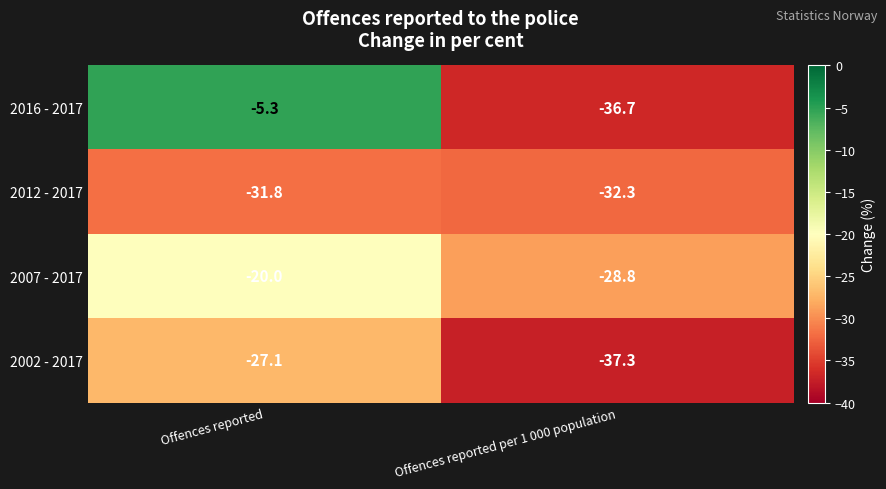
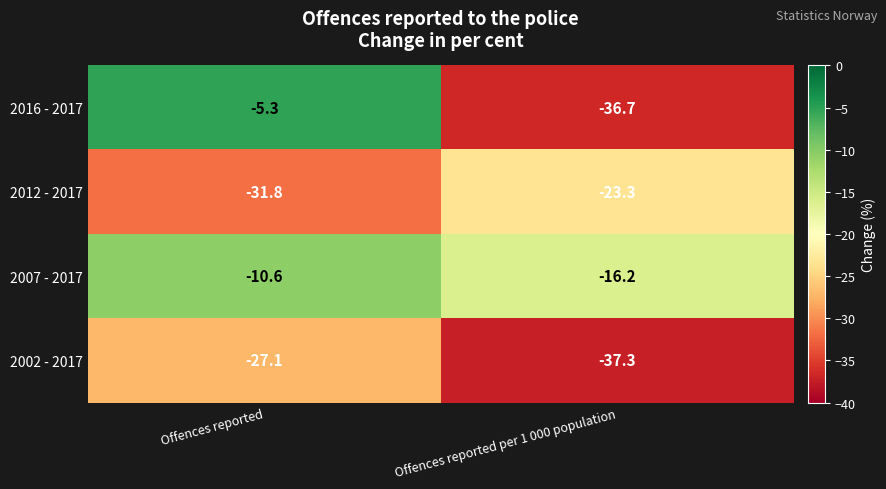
  {
    "2016 - 2017": {
      "Offences reported": -5.3,
      "Offences reported per 1 000 population": -36.7
    },
    "2012 - 2017": {
      "Offences reported": -31.8,
-     "Offences reported per 1 000 population": -32.3
+     "Offences reported per 1 000 population": -23.3
    },
    "2007 - 2017": {
-     "Offences reported": -20.0,
-     "Offences reported per 1 000 population": -28.8
+     "Offences reported": -10.6,
+     "Offences reported per 1 000 population": -16.2
    },
    "2002 - 2017": {
      "Offences reported": -27.1,
      "Offences reported per 1 000 population": -37.3
    }
  }
